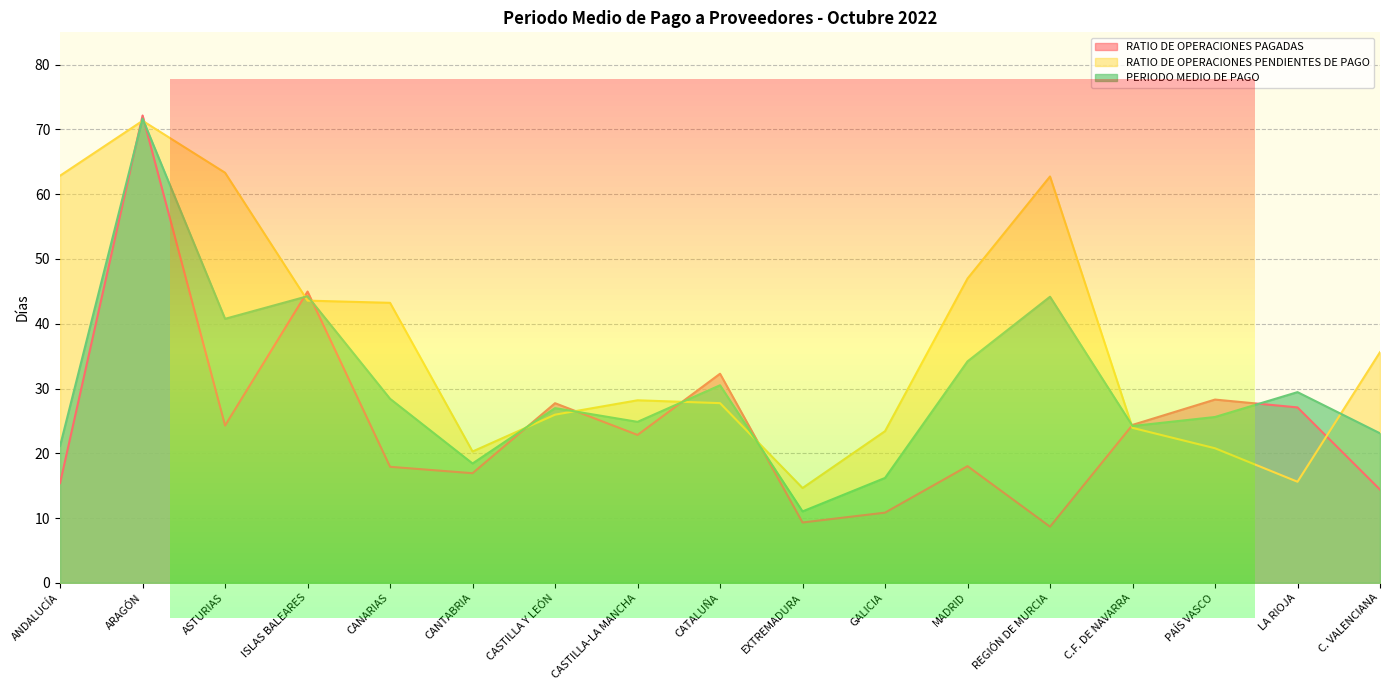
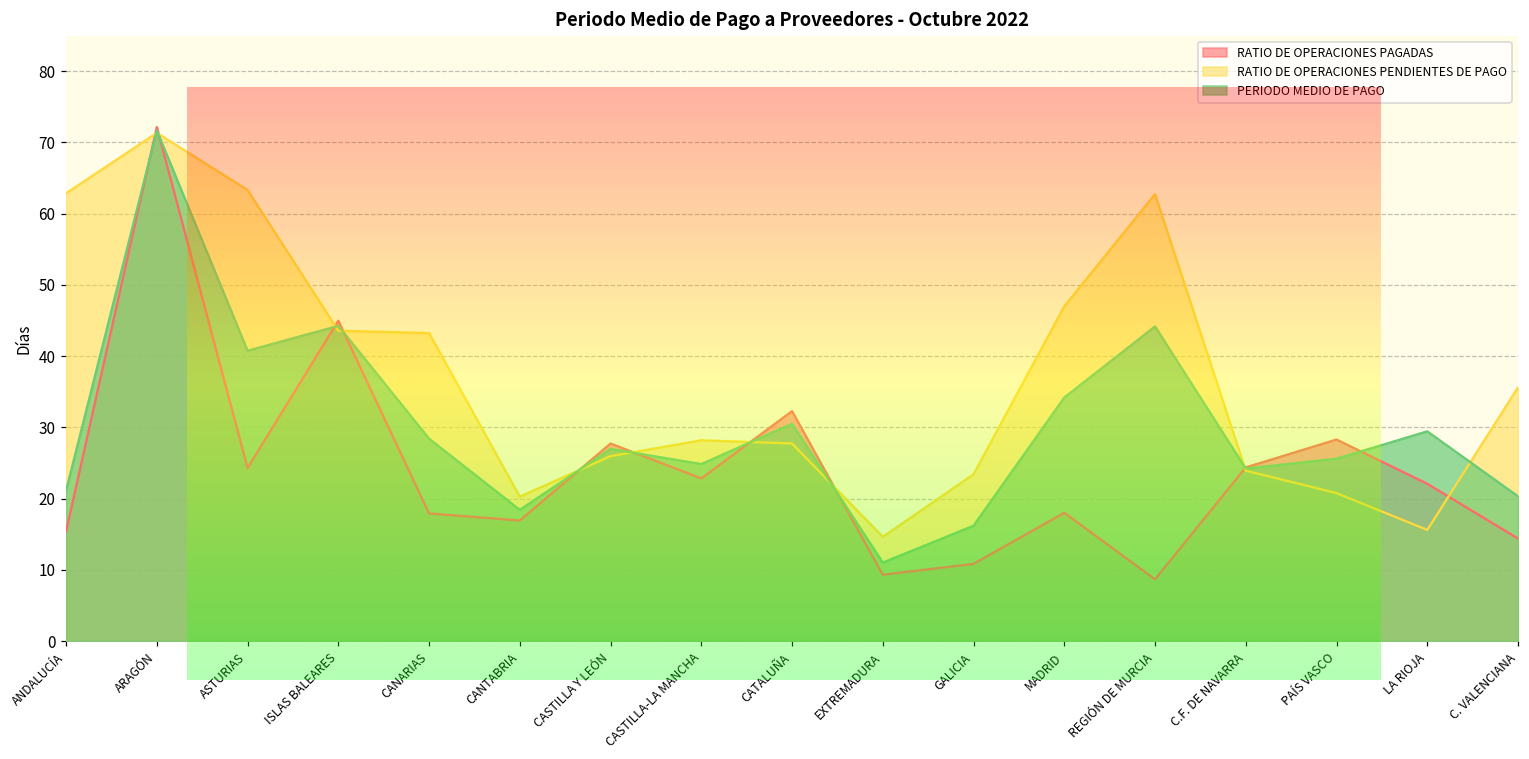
  {
    "RATIO DE OPERACIONES PAGADAS": {
      "ANDALUCÍA": 15,
      "ARAGÓN": 72,
-     "LA RIOJA": 27,
+     "LA RIOJA": 22,
      "C. VALENCIANA": 14
    },
    "RATIO DE OPERACIONES PENDIENTES DE PAGO": {
      "ANDALUCÍA": 63,
      "LA RIOJA": 16,
      "C. VALENCIANA": 36
    },
    "PERIODO MEDIO DE PAGO": {
      "ANDALUCÍA": 21,
      "LA RIOJA": 29,
-     "C. VALENCIANA": 23
+     "C. VALENCIANA": 20
    }
  }
